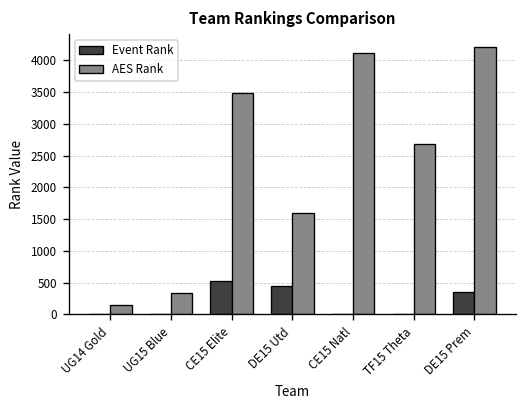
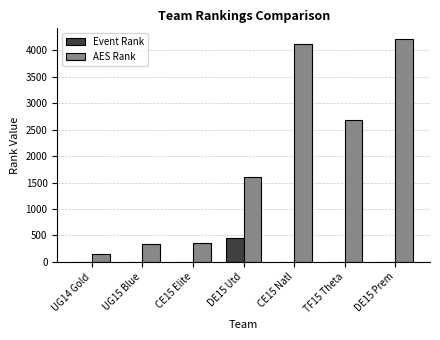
  {
    "Event Rank": {
-     "CE15 Elite": 500,
+     "CE15 Elite": 0,
      "DE15 Utd": 400,
-     "DE15 Prem": 300
+     "DE15 Prem": 0
    },
    "AES Rank": {
      "UG14 Gold": 100,
      "UG15 Blue": 300,
-     "CE15 Elite": 3500,
+     "CE15 Elite": 400,
      "DE15 Utd": 1600,
      "CE15 Natl": 4100,
      "TF15 Theta": 2700,
      "DE15 Prem": 4200
    }
  }
